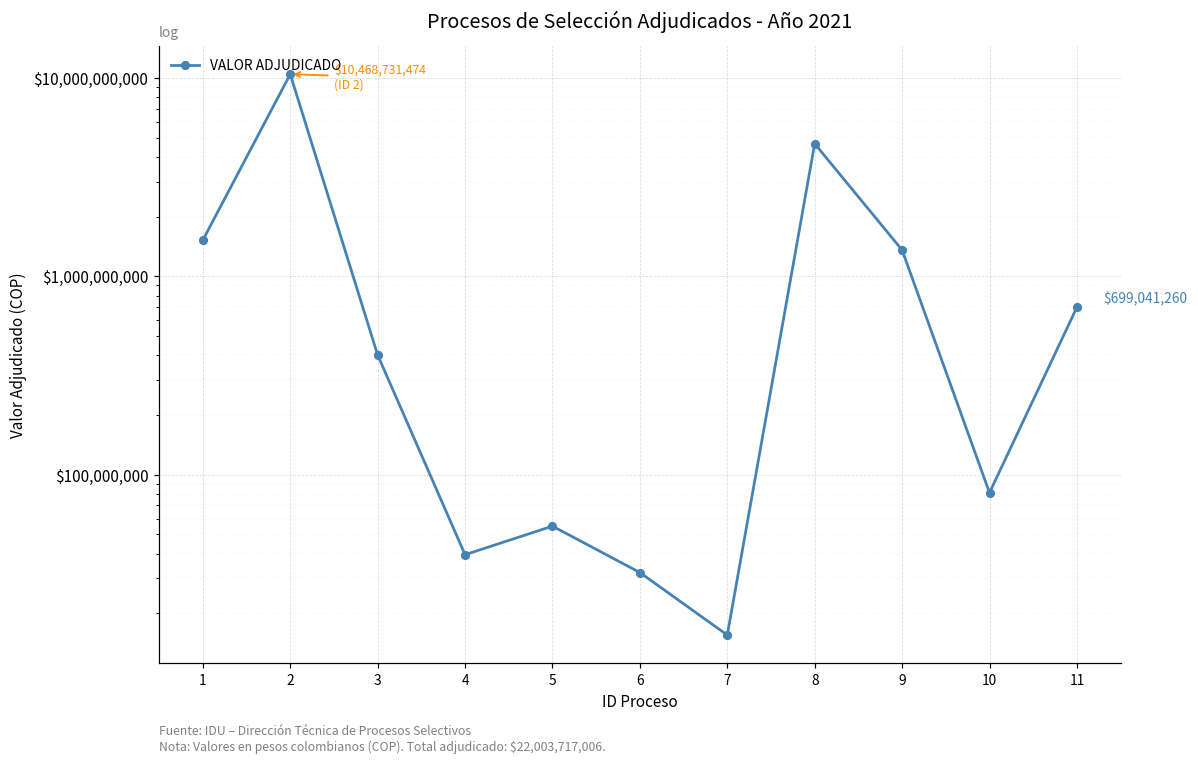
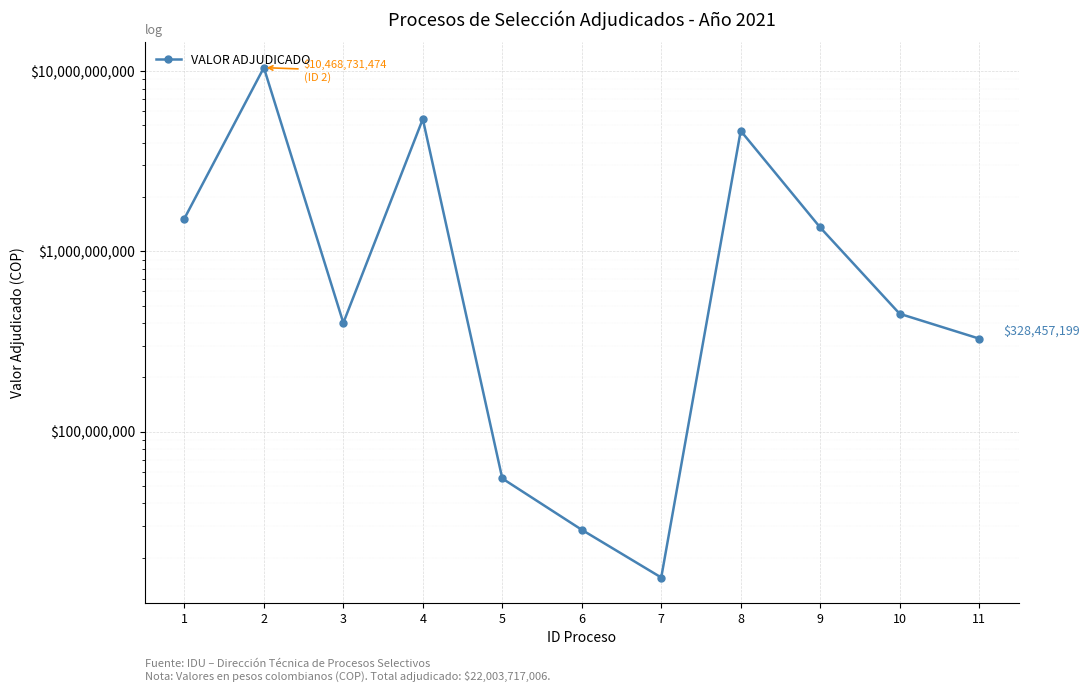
  {
    "2": "$10,468,731,474",
-   "4": "$39,000,000",
-   "6": "$32,000,000",
-   "10": "$80,000,000",
-   "11": "$699,041,260"
+   "4": "$5,400,000,000",
+   "6": "$29,000,000",
+   "10": "$450,000,000",
+   "11": "$328,457,199"
  }
